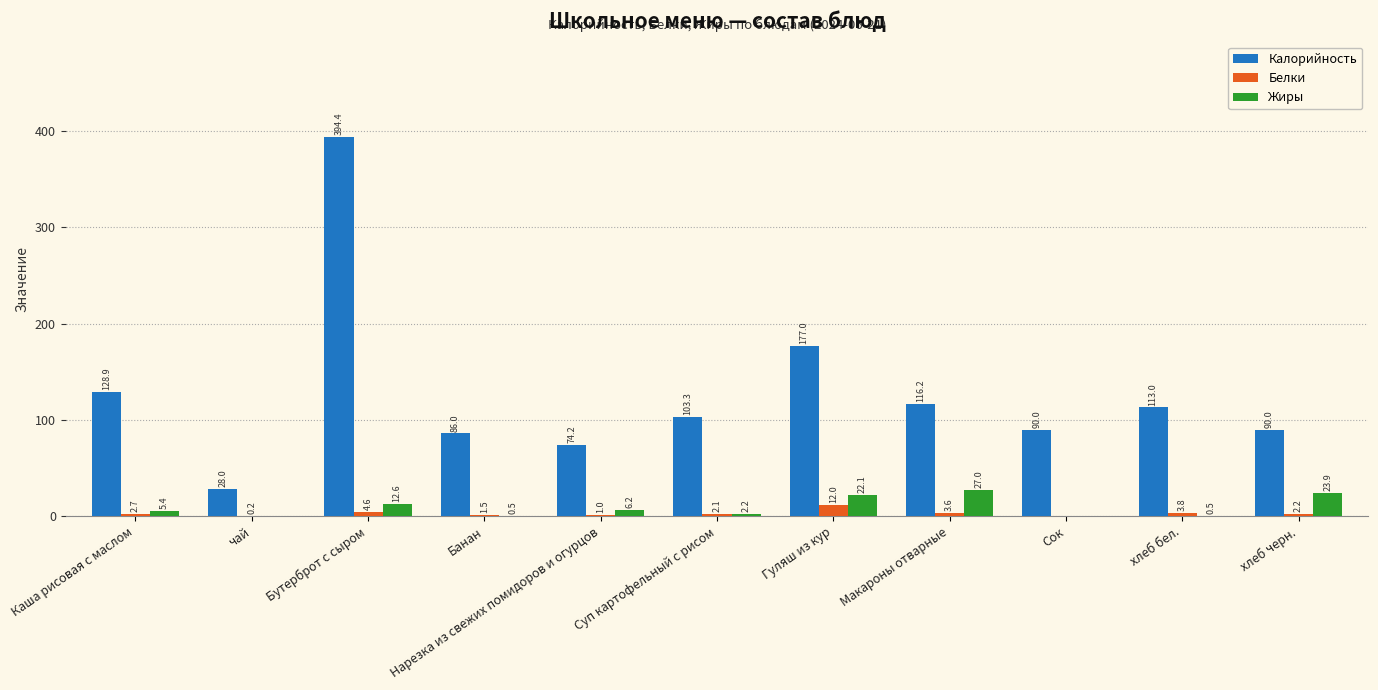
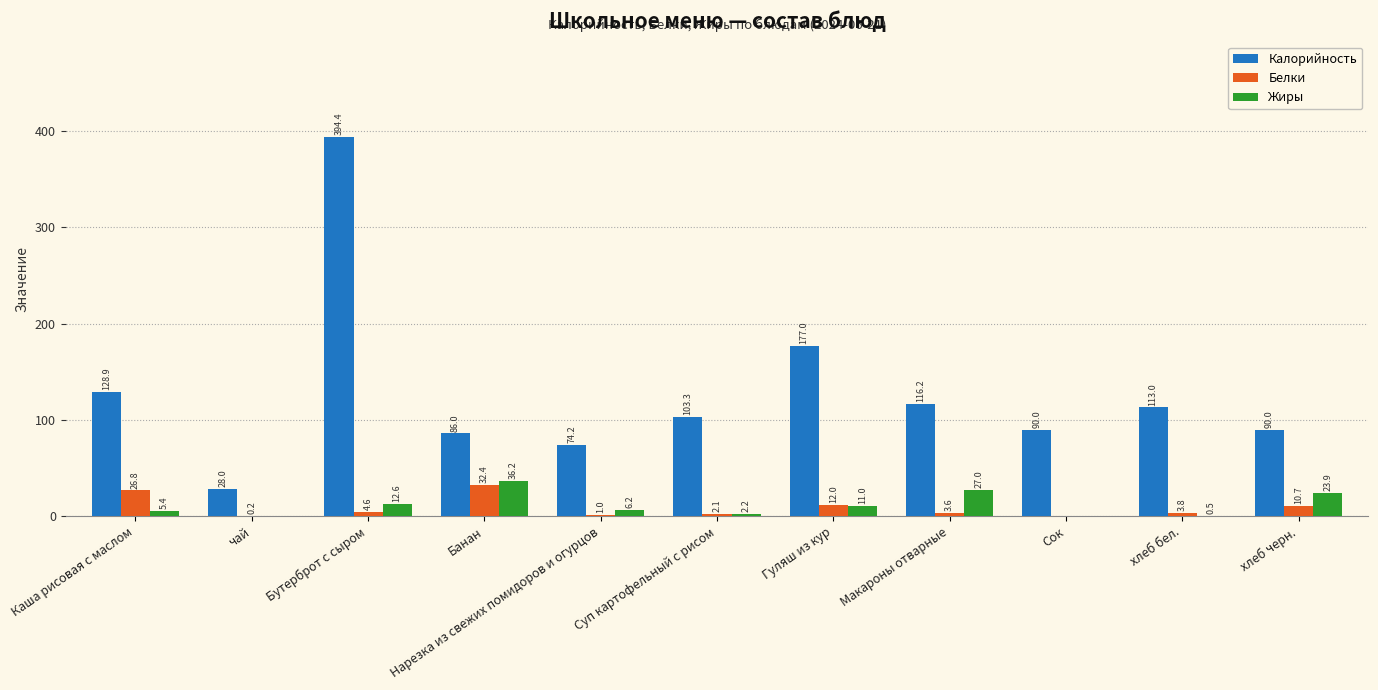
  {
    "Калорийность": {
      "Каша рисовая с маслом": 128.9,
      "чай": 28.0,
      "Бутерброт с сыром": 394.4,
      "Банан": 86.0,
      "Нарезка из свежих помидоров и огурцов": 74.2,
      "Суп картофельный с рисом": 103.3,
      "Гуляш из кур": 177.0,
      "Макароны отварные": 116.2,
      "Сок": 90.0,
      "хлеб бел.": 113.0,
      "хлеб черн.": 90.0
    },
    "Белки": {
-     "Каша рисовая с маслом": 2.7,
+     "Каша рисовая с маслом": 26.8,
      "чай": 0.2,
      "Бутерброт с сыром": 4.6,
-     "Банан": 1.5,
+     "Банан": 32.4,
      "Нарезка из свежих помидоров и огурцов": 1.0,
      "Суп картофельный с рисом": 2.1,
      "Гуляш из кур": 12.0,
      "Макароны отварные": 3.6,
      "хлеб бел.": 3.8,
-     "хлеб черн.": 2.2
+     "хлеб черн.": 10.7
    },
    "Жиры": {
      "Каша рисовая с маслом": 5.4,
      "Бутерброт с сыром": 12.6,
-     "Банан": 0.5,
+     "Банан": 36.2,
      "Нарезка из свежих помидоров и огурцов": 6.2,
      "Суп картофельный с рисом": 2.2,
-     "Гуляш из кур": 22.1,
+     "Гуляш из кур": 11.0,
      "Макароны отварные": 27.0,
      "хлеб бел.": 0.5,
      "хлеб черн.": 23.9
    }
  }
